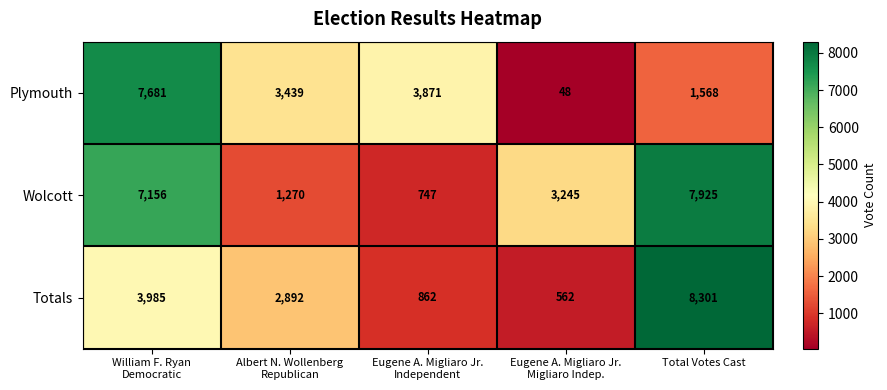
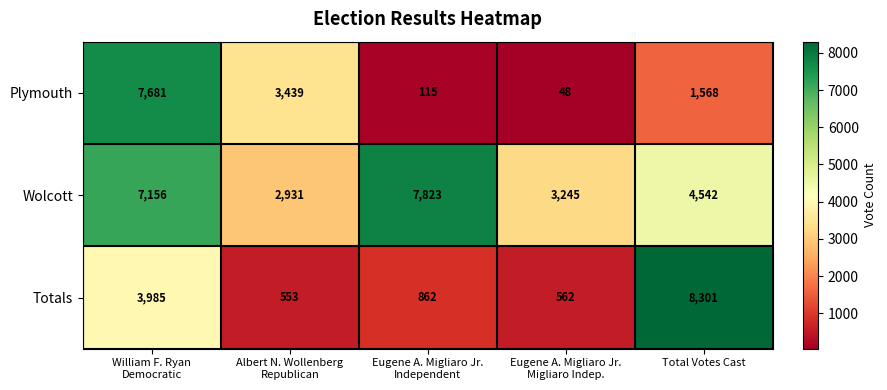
  {
    "Plymouth": {
      "William F. Ryan Democratic": "7,681",
      "Albert N. Wollenberg Republican": "3,439",
-     "Eugene A. Migliaro Jr. Independent": "3,871",
+     "Eugene A. Migliaro Jr. Independent": "115",
      "Eugene A. Migliaro Jr. Migliaro Indep.": "48",
      "Total Votes Cast": "1,568"
    },
    "Wolcott": {
      "William F. Ryan Democratic": "7,156",
-     "Albert N. Wollenberg Republican": "1,270",
-     "Eugene A. Migliaro Jr. Independent": "747",
+     "Albert N. Wollenberg Republican": "2,931",
+     "Eugene A. Migliaro Jr. Independent": "7,823",
      "Eugene A. Migliaro Jr. Migliaro Indep.": "3,245",
-     "Total Votes Cast": "7,925"
+     "Total Votes Cast": "4,542"
    },
    "Totals": {
      "William F. Ryan Democratic": "3,985",
-     "Albert N. Wollenberg Republican": "2,892",
+     "Albert N. Wollenberg Republican": "553",
      "Eugene A. Migliaro Jr. Independent": "862",
      "Eugene A. Migliaro Jr. Migliaro Indep.": "562",
      "Total Votes Cast": "8,301"
    }
  }
